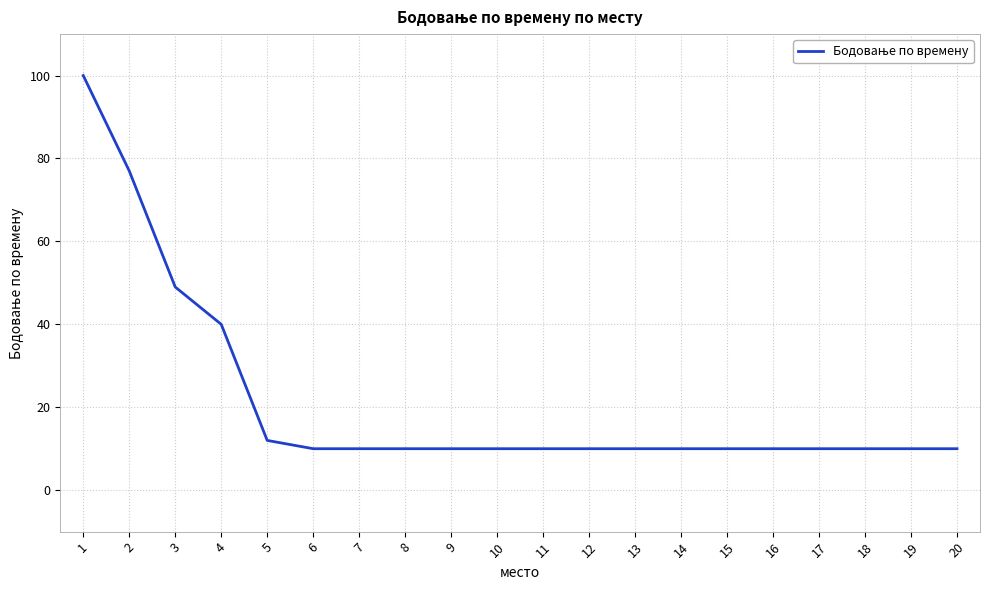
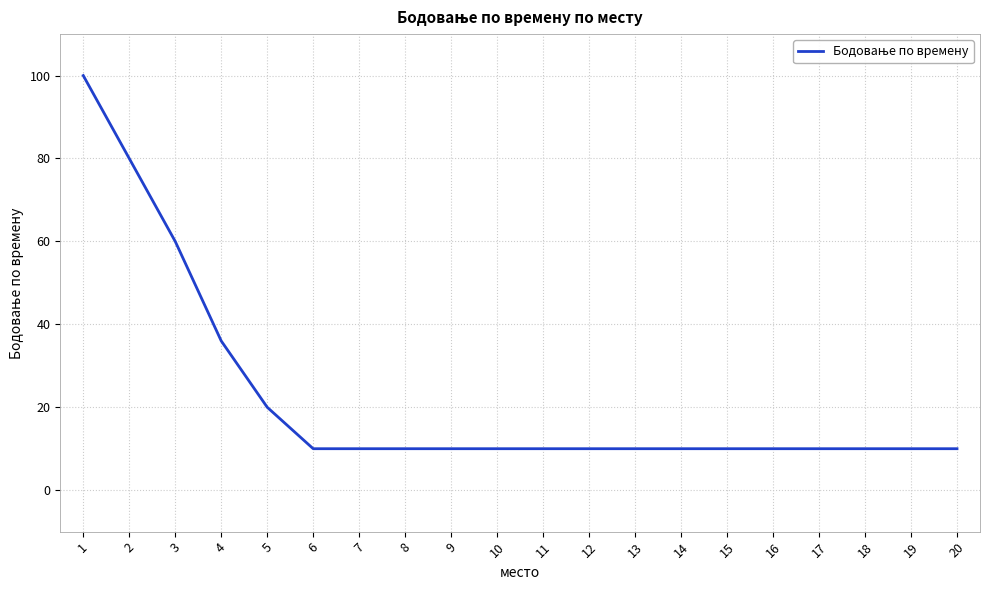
  {
    "1": 100,
-   "2": 77,
-   "3": 49,
-   "4": 40,
-   "5": 12,
+   "2": 80,
+   "3": 60,
+   "4": 36,
+   "5": 20,
    "6": 10,
    "7": 10,
    "8": 10,
    "9": 10,
    "10": 10,
    "11": 10,
    "12": 10,
    "13": 10,
    "14": 10,
    "15": 10,
    "16": 10,
    "17": 10,
    "18": 10,
    "19": 10,
    "20": 10
  }
